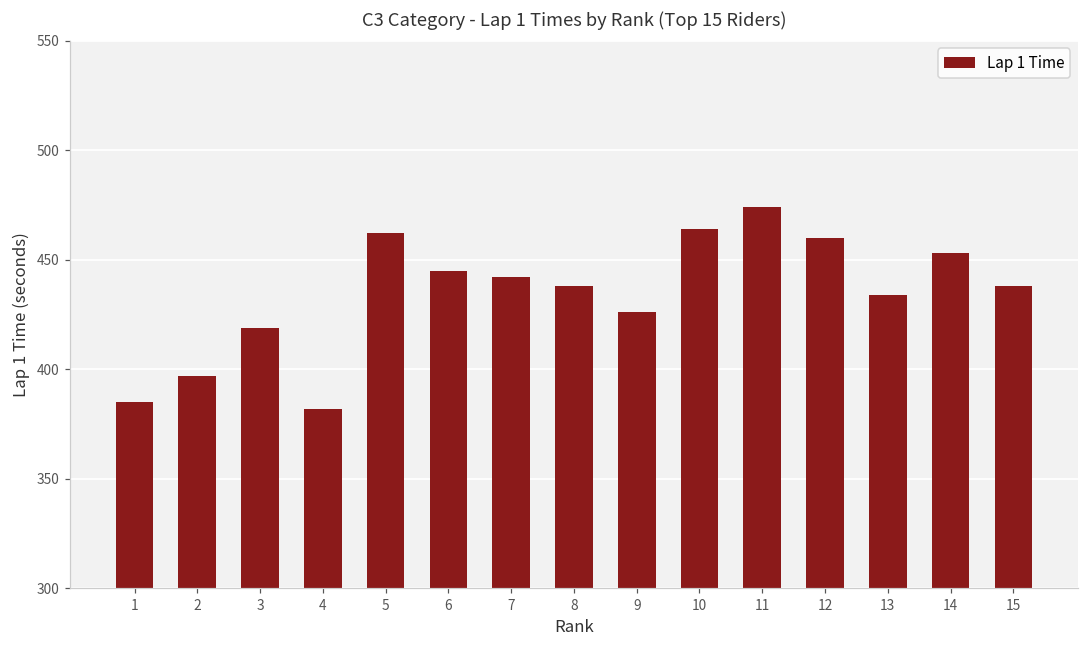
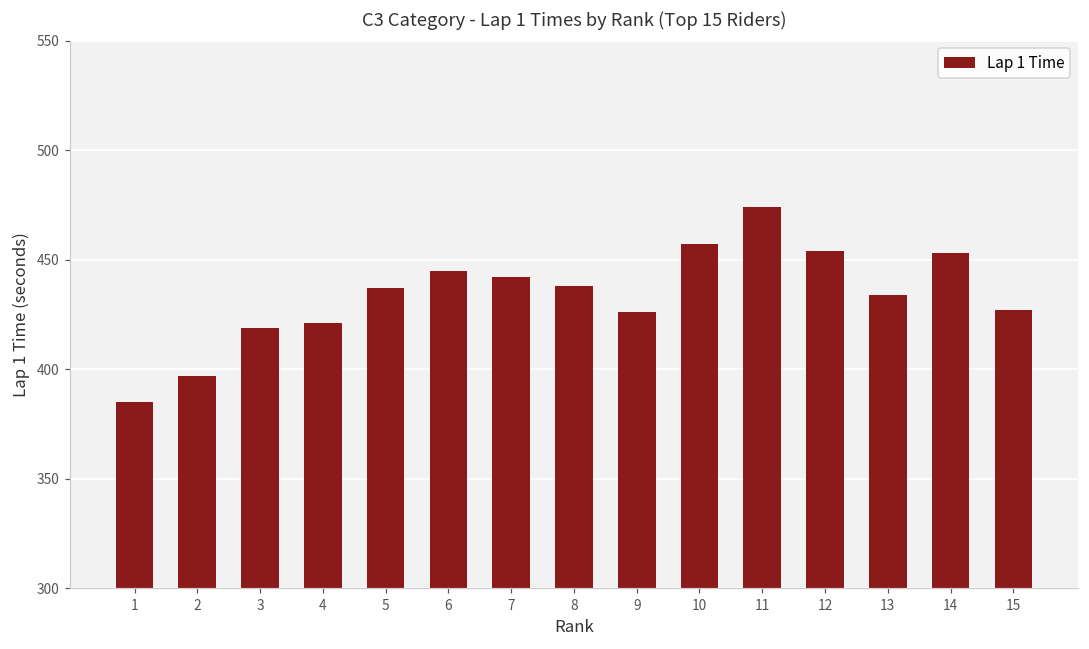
  {
    "1": 385,
    "2": 397,
    "3": 419,
-   "4": 382,
-   "5": 462,
+   "4": 421,
+   "5": 437,
    "6": 445,
    "7": 442,
    "8": 438,
    "9": 426,
-   "10": 464,
+   "10": 457,
    "11": 474,
-   "12": 460,
+   "12": 454,
    "13": 434,
    "14": 453,
-   "15": 438
+   "15": 427
  }
